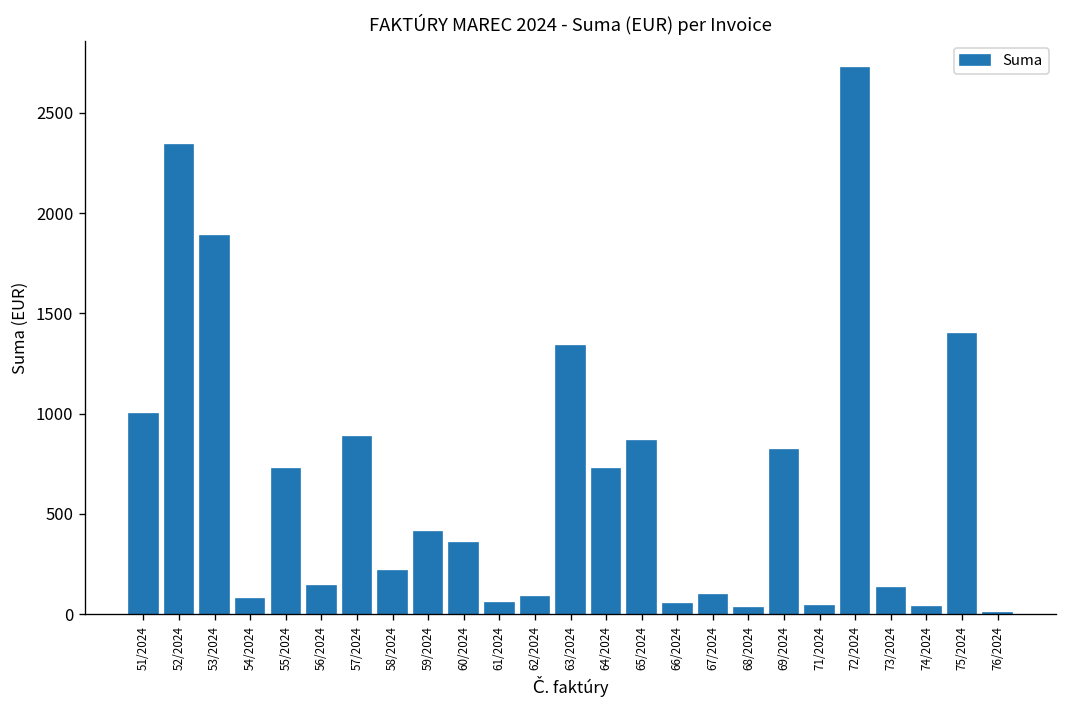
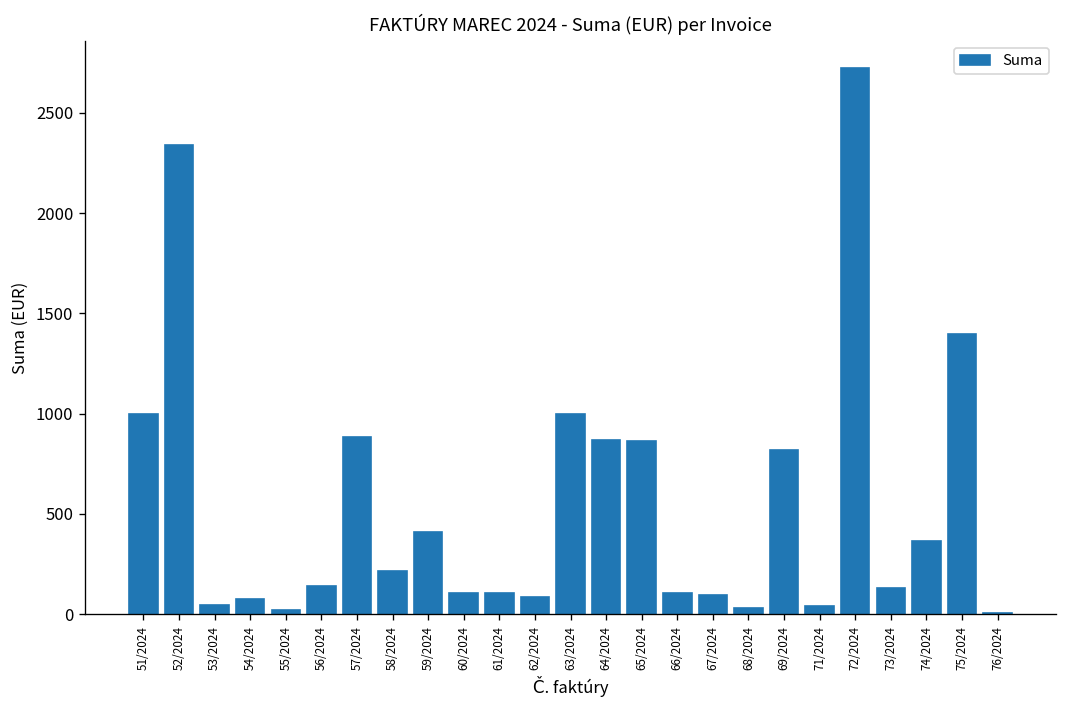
  {
    "51/2024": 1000,
    "52/2024": 2340,
-   "53/2024": 1880,
+   "53/2024": 50,
    "54/2024": 70,
-   "55/2024": 720,
+   "55/2024": 20,
    "56/2024": 140,
    "57/2024": 880,
    "58/2024": 220,
    "59/2024": 410,
-   "60/2024": 360,
-   "61/2024": 50,
+   "60/2024": 110,
+   "61/2024": 110,
    "62/2024": 90,
-   "63/2024": 1340,
-   "64/2024": 720,
+   "63/2024": 1000,
+   "64/2024": 870,
    "65/2024": 860,
-   "66/2024": 50,
+   "66/2024": 100,
    "67/2024": 100,
    "68/2024": 30,
    "69/2024": 820,
    "71/2024": 40,
    "72/2024": 2720,
    "73/2024": 130,
-   "74/2024": 30,
+   "74/2024": 360,
    "75/2024": 1400
  }
